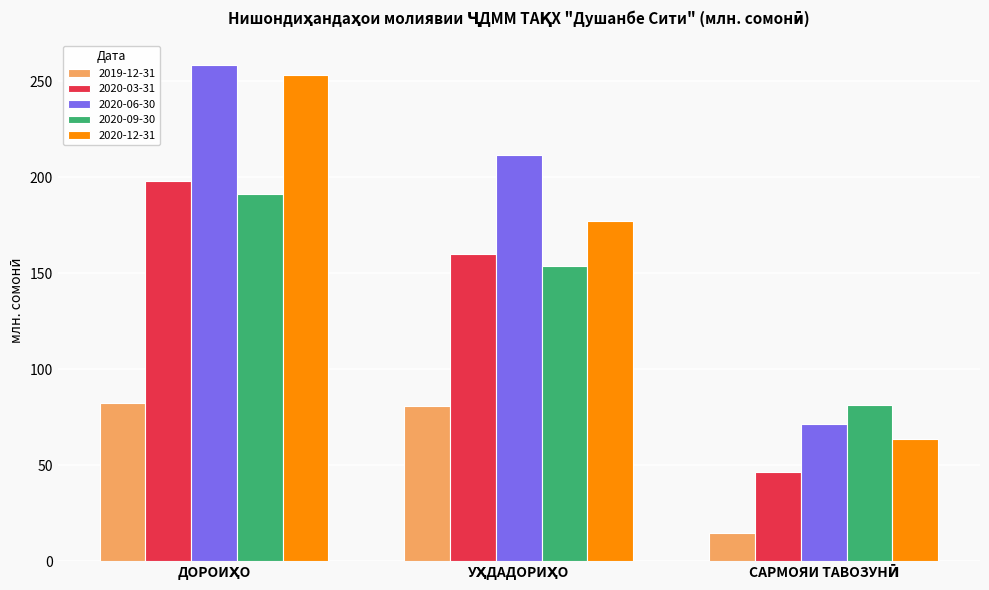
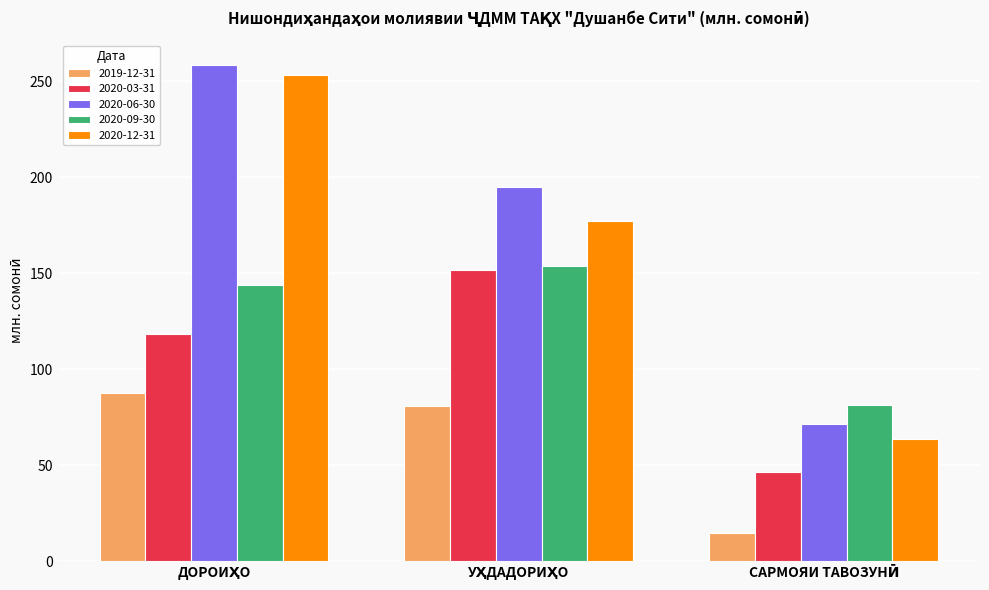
  {
    "2019-12-31": {
-     "ДОРОИҲО": 82,
+     "ДОРОИҲО": 87,
      "УҲДАДОРИҲО": 81,
      "САРМОЯИ ТАВОЗУНӢ": 15
    },
    "2020-03-31": {
-     "ДОРОИҲО": 198,
-     "УҲДАДОРИҲО": 160,
+     "ДОРОИҲО": 119,
+     "УҲДАДОРИҲО": 152,
      "САРМОЯИ ТАВОЗУНӢ": 46
    },
    "2020-06-30": {
      "ДОРОИҲО": 259,
-     "УҲДАДОРИҲО": 212,
+     "УҲДАДОРИҲО": 195,
      "САРМОЯИ ТАВОЗУНӢ": 71
    },
    "2020-09-30": {
-     "ДОРОИҲО": 191,
+     "ДОРОИҲО": 144,
      "УҲДАДОРИҲО": 154,
      "САРМОЯИ ТАВОЗУНӢ": 81
    },
    "2020-12-31": {
      "ДОРОИҲО": 253,
      "УҲДАДОРИҲО": 177,
      "САРМОЯИ ТАВОЗУНӢ": 64
    }
  }
